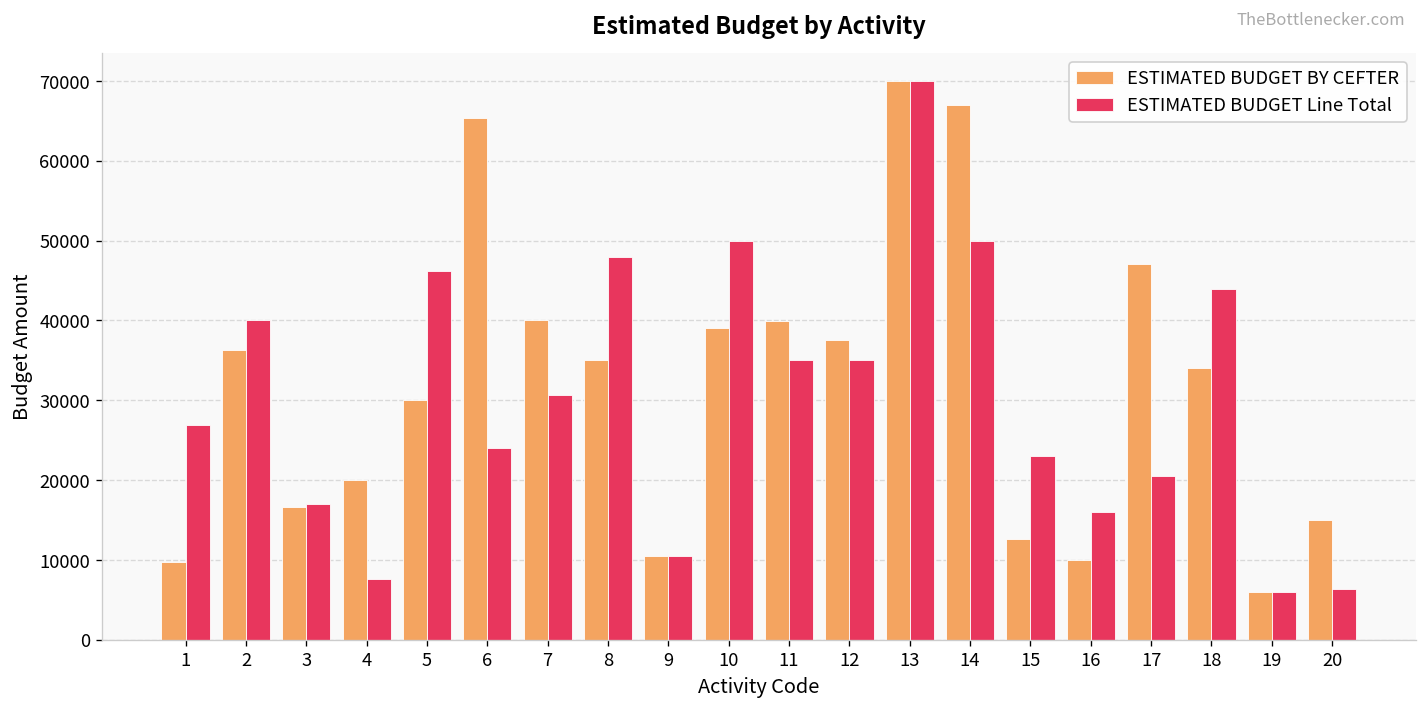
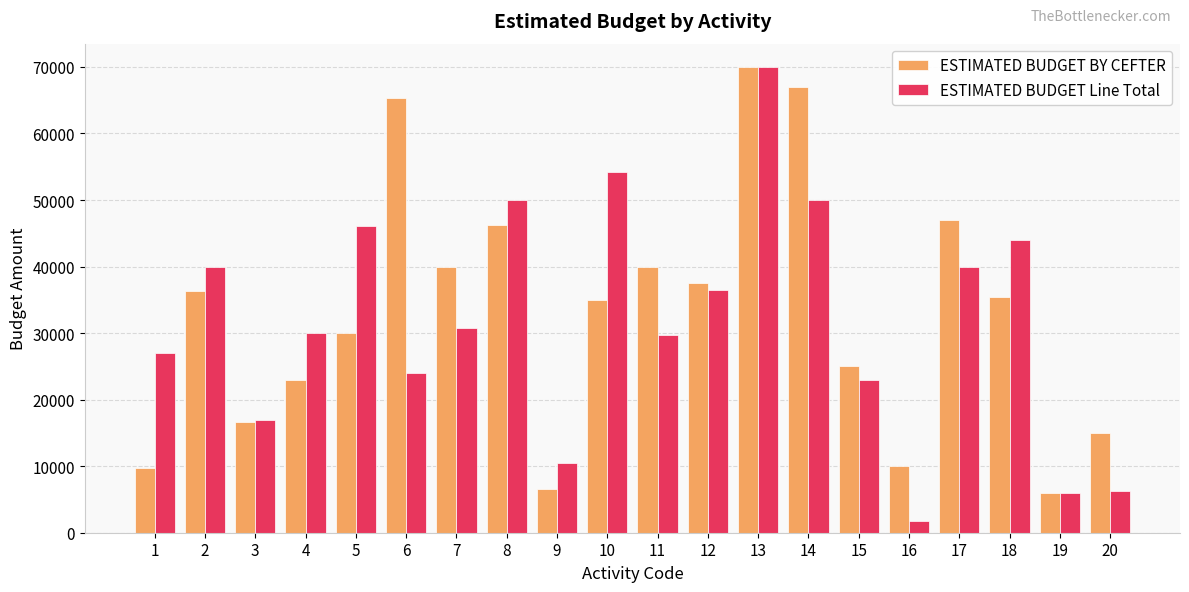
  {
    "ESTIMATED BUDGET BY CEFTER": {
      "1": 10000,
      "2": 36000,
      "3": 17000,
-     "4": 20000,
+     "4": 23000,
      "5": 30000,
      "6": 65000,
      "7": 40000,
-     "8": 35000,
-     "9": 11000,
-     "10": 39000,
+     "8": 46000,
+     "9": 7000,
+     "10": 35000,
      "11": 40000,
      "12": 38000,
      "13": 70000,
      "14": 67000,
-     "15": 13000,
+     "15": 25000,
      "16": 10000,
      "17": 47000,
-     "18": 34000,
+     "18": 35000,
      "19": 6000,
      "20": 15000
    },
    "ESTIMATED BUDGET Line Total": {
      "1": 27000,
      "2": 40000,
      "3": 17000,
-     "4": 8000,
+     "4": 30000,
      "5": 46000,
      "6": 24000,
      "7": 31000,
-     "8": 48000,
+     "8": 50000,
      "9": 11000,
-     "10": 50000,
-     "11": 35000,
-     "12": 35000,
+     "10": 54000,
+     "11": 30000,
+     "12": 36000,
      "13": 70000,
      "14": 50000,
      "15": 23000,
-     "16": 16000,
-     "17": 20000,
+     "16": 2000,
+     "17": 40000,
      "18": 44000,
      "19": 6000,
      "20": 6000
    }
  }
